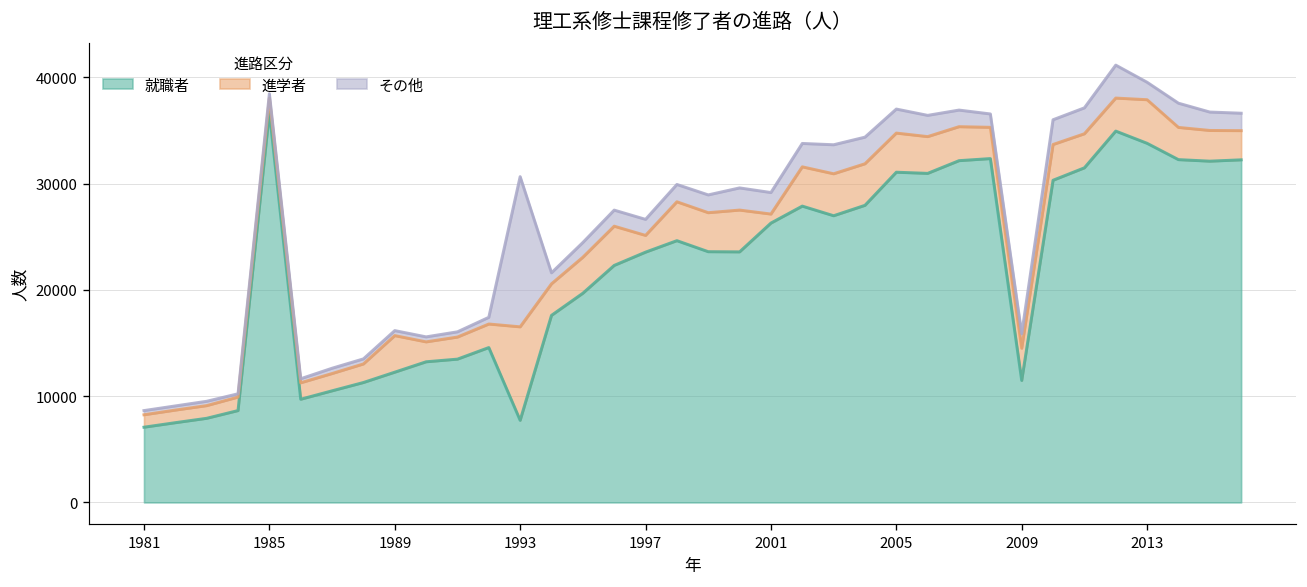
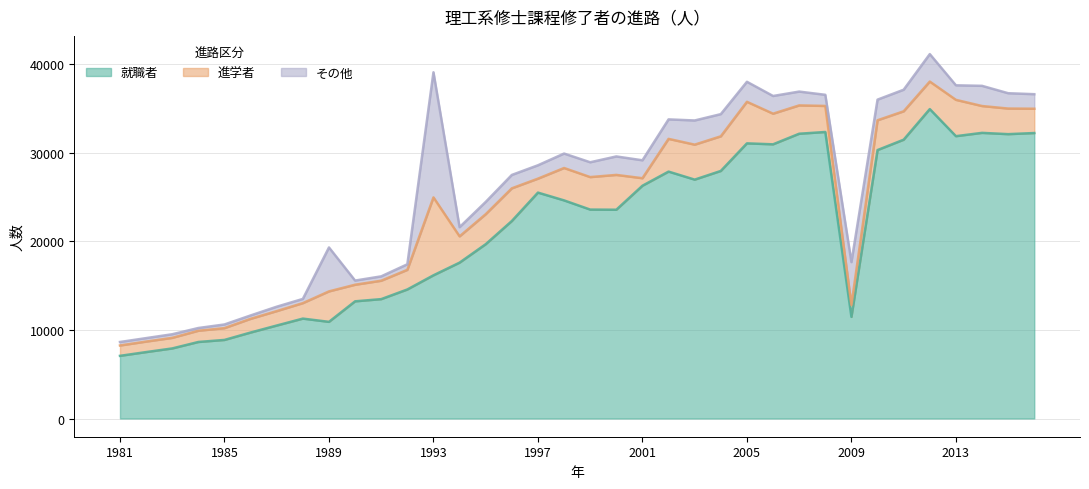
  {
    "就職者": {
      "1981": 7000,
-     "1985": 37000,
-     "1989": 12000,
-     "1993": 8000,
-     "1997": 24000,
+     "1985": 9000,
+     "1989": 11000,
+     "1993": 16000,
+     "1997": 26000,
      "2001": 26000,
      "2005": 31000,
      "2009": 11000,
-     "2013": 34000
+     "2013": 32000
    },
    "進学者": {
      "1981": 1000,
      "1985": 1000,
      "1989": 3000,
      "1993": 9000,
      "1997": 2000,
      "2001": 1000,
-     "2005": 4000,
-     "2009": 3000,
+     "2005": 5000,
+     "2009": 1000,
      "2013": 4000
    },
    "その他": {
      "1981": 0,
      "1985": 0,
-     "1989": 0,
+     "1989": 5000,
      "1993": 14000,
      "1997": 2000,
      "2001": 2000,
      "2005": 2000,
-     "2009": 1000,
+     "2009": 5000,
      "2013": 2000
    }
  }
